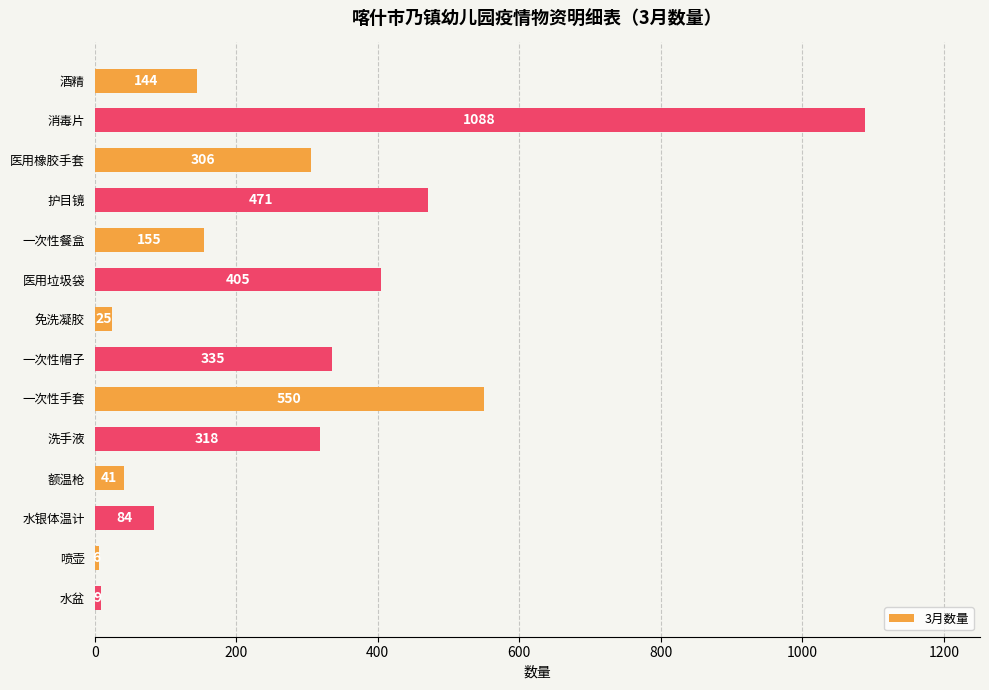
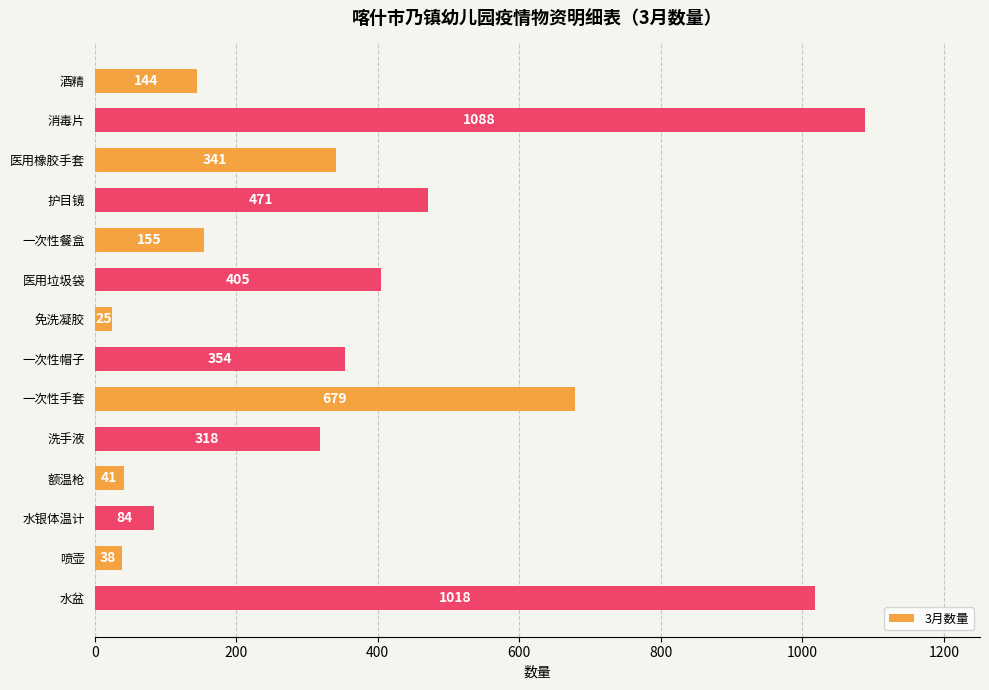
  {
    "酒精": 144,
    "消毒片": 1088,
-   "医用橡胶手套": 306,
+   "医用橡胶手套": 341,
    "护目镜": 471,
    "一次性餐盒": 155,
    "医用垃圾袋": 405,
    "免洗凝胶": 25,
-   "一次性帽子": 335,
-   "一次性手套": 550,
+   "一次性帽子": 354,
+   "一次性手套": 679,
    "洗手液": 318,
    "额温枪": 41,
    "水银体温计": 84,
-   "喷壶": 10,
-   "水盆": 10
+   "喷壶": 40,
+   "水盆": 1020
  }
